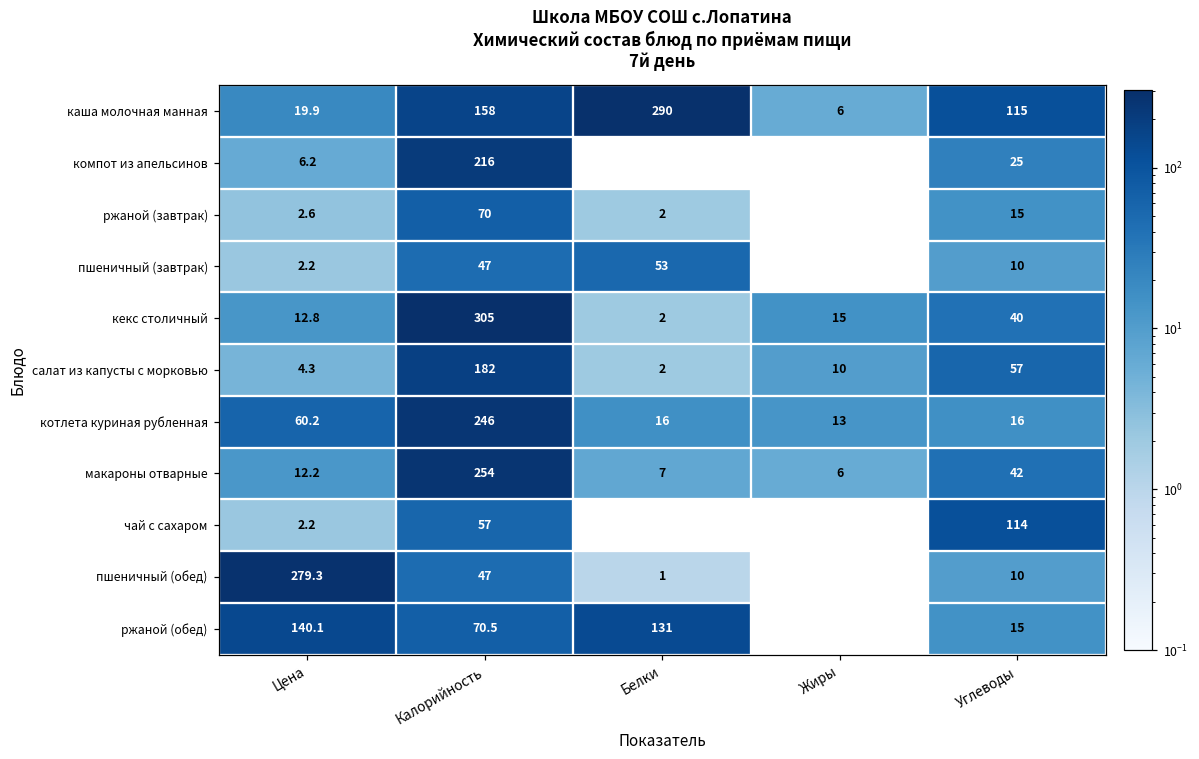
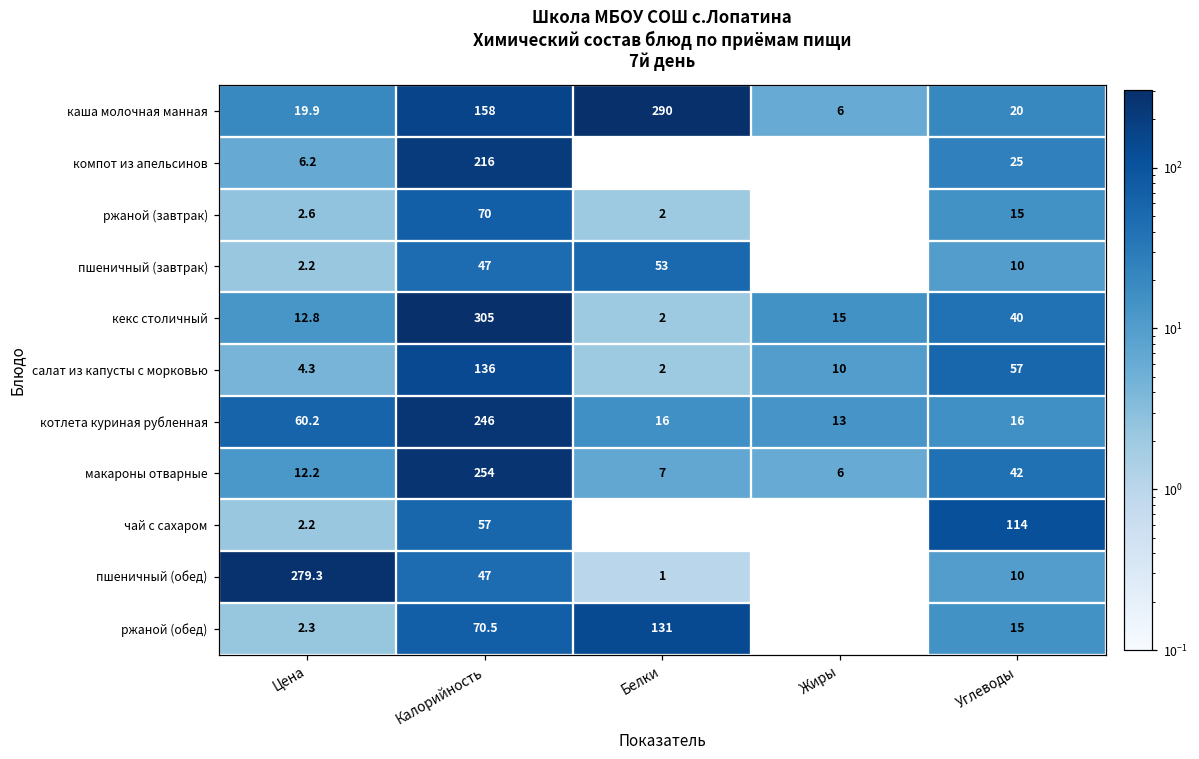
  {
    "каша молочная манная": {
      "Цена": 19.9,
      "Калорийность": 158,
      "Белки": 290,
      "Жиры": 6,
-     "Углеводы": 115
+     "Углеводы": 20
    },
    "компот из апельсинов": {
      "Цена": 6.2,
      "Калорийность": 216,
      "Углеводы": 25
    },
    "ржаной (завтрак)": {
      "Цена": 2.6,
      "Калорийность": 70,
      "Белки": 2,
      "Углеводы": 15
    },
    "пшеничный (завтрак)": {
      "Цена": 2.2,
      "Калорийность": 47,
      "Белки": 53,
      "Углеводы": 10
    },
    "кекс столичный": {
      "Цена": 12.8,
      "Калорийность": 305,
      "Белки": 2,
      "Жиры": 15,
      "Углеводы": 40
    },
    "салат из капусты с морковью": {
      "Цена": 4.3,
-     "Калорийность": 182,
+     "Калорийность": 136,
      "Белки": 2,
      "Жиры": 10,
      "Углеводы": 57
    },
    "котлета куриная рубленная": {
      "Цена": 60.2,
      "Калорийность": 246,
      "Белки": 16,
      "Жиры": 13,
      "Углеводы": 16
    },
    "макароны отварные": {
      "Цена": 12.2,
      "Калорийность": 254,
      "Белки": 7,
      "Жиры": 6,
      "Углеводы": 42
    },
    "чай с сахаром": {
      "Цена": 2.2,
      "Калорийность": 57,
      "Углеводы": 114
    },
    "пшеничный (обед)": {
      "Цена": 279.3,
      "Калорийность": 47,
      "Белки": 1,
      "Углеводы": 10
    },
    "ржаной (обед)": {
-     "Цена": 140.1,
+     "Цена": 2.3,
      "Калорийность": 70.5,
      "Белки": 131,
      "Углеводы": 15
    }
  }
